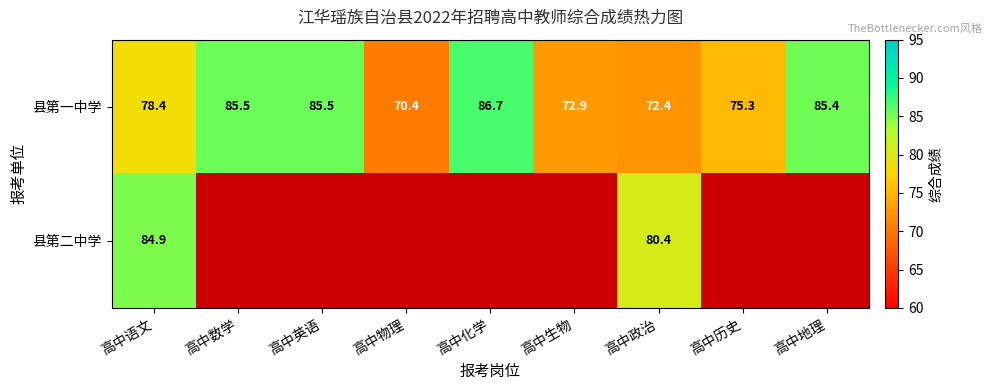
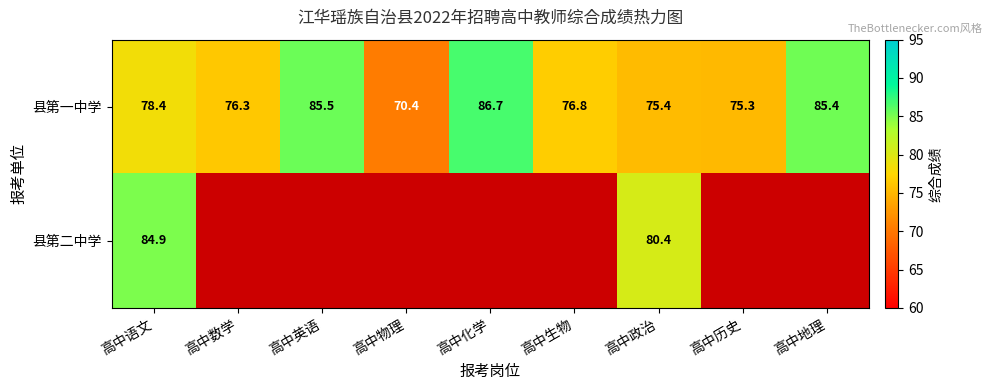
  {
    "县第一中学": {
      "高中语文": 78.4,
-     "高中数学": 85.5,
+     "高中数学": 76.3,
      "高中英语": 85.5,
      "高中物理": 70.4,
      "高中化学": 86.7,
-     "高中生物": 72.9,
-     "高中政治": 72.4,
+     "高中生物": 76.8,
+     "高中政治": 75.4,
      "高中历史": 75.3,
      "高中地理": 85.4
    },
    "县第二中学": {
      "高中语文": 84.9,
      "高中政治": 80.4
    }
  }
